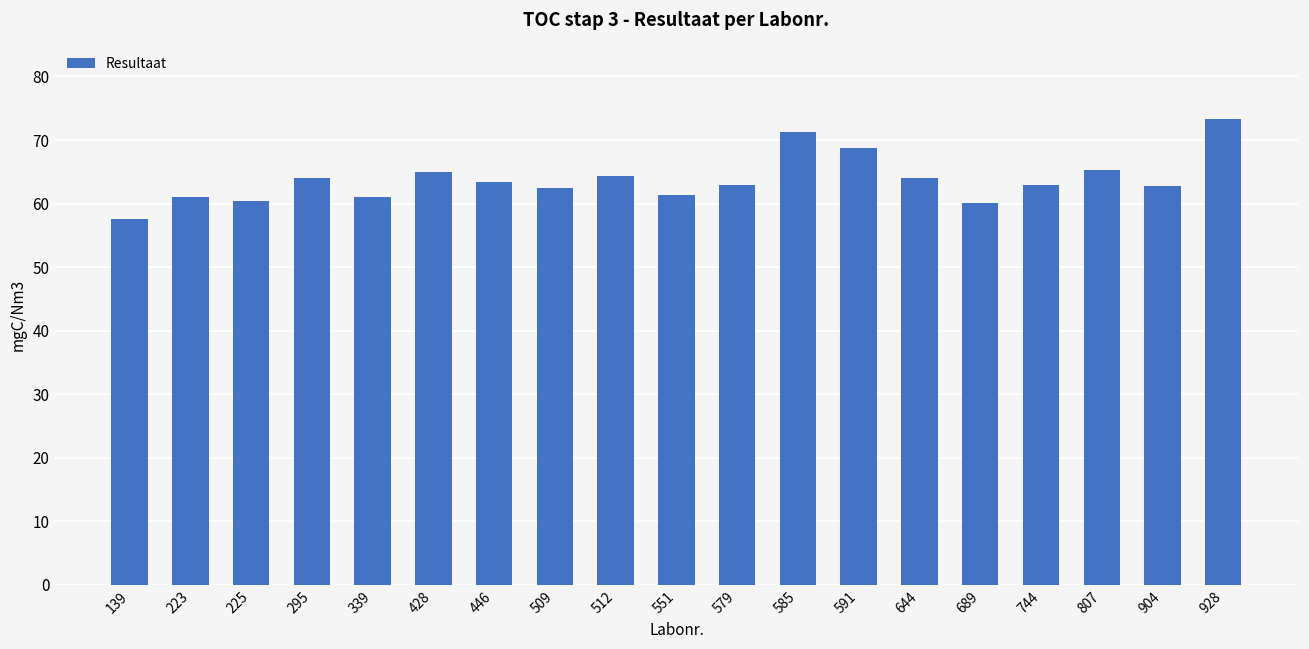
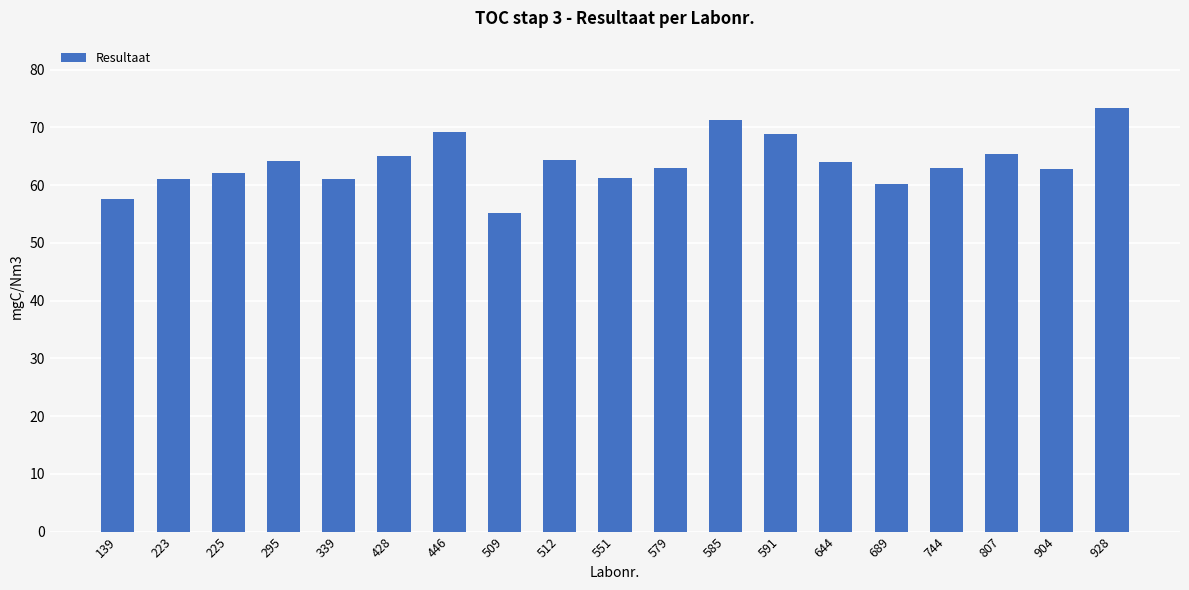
  {
    "139": 58,
    "223": 61,
-   "225": 60,
+   "225": 62,
    "295": 64,
    "339": 61,
    "428": 65,
-   "446": 63,
-   "509": 63,
+   "446": 69,
+   "509": 55,
    "512": 64,
    "551": 61,
    "579": 63,
    "585": 71,
    "591": 69,
    "644": 64,
    "689": 60,
    "744": 63,
    "807": 65,
    "904": 63,
    "928": 73
  }
